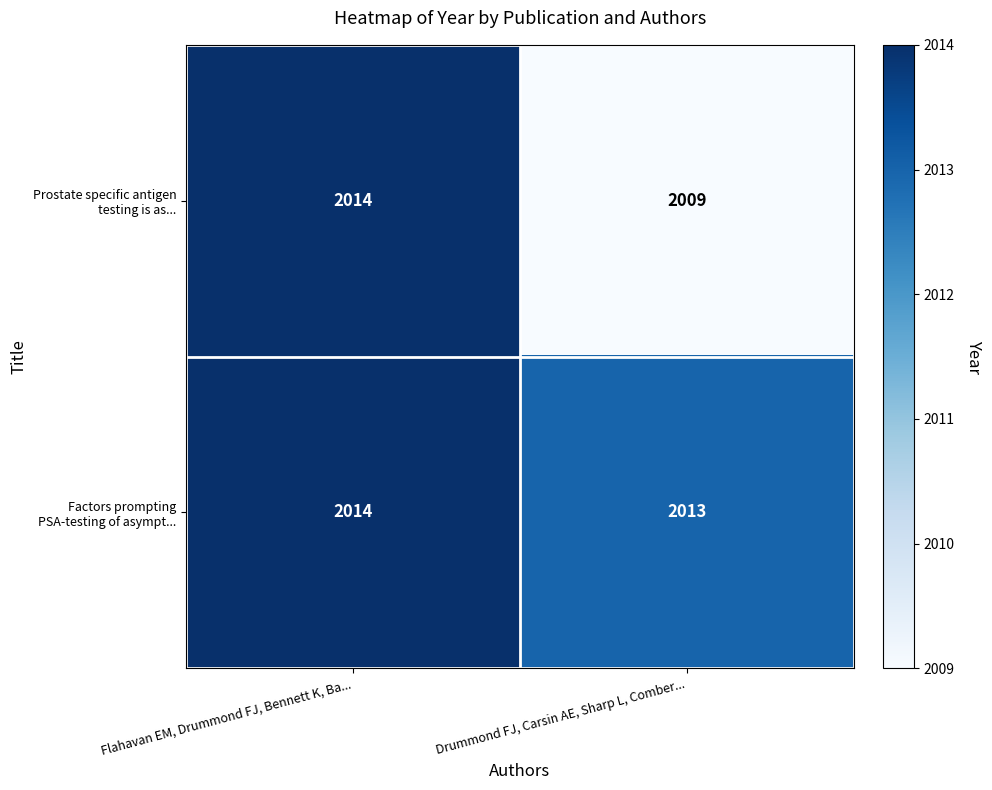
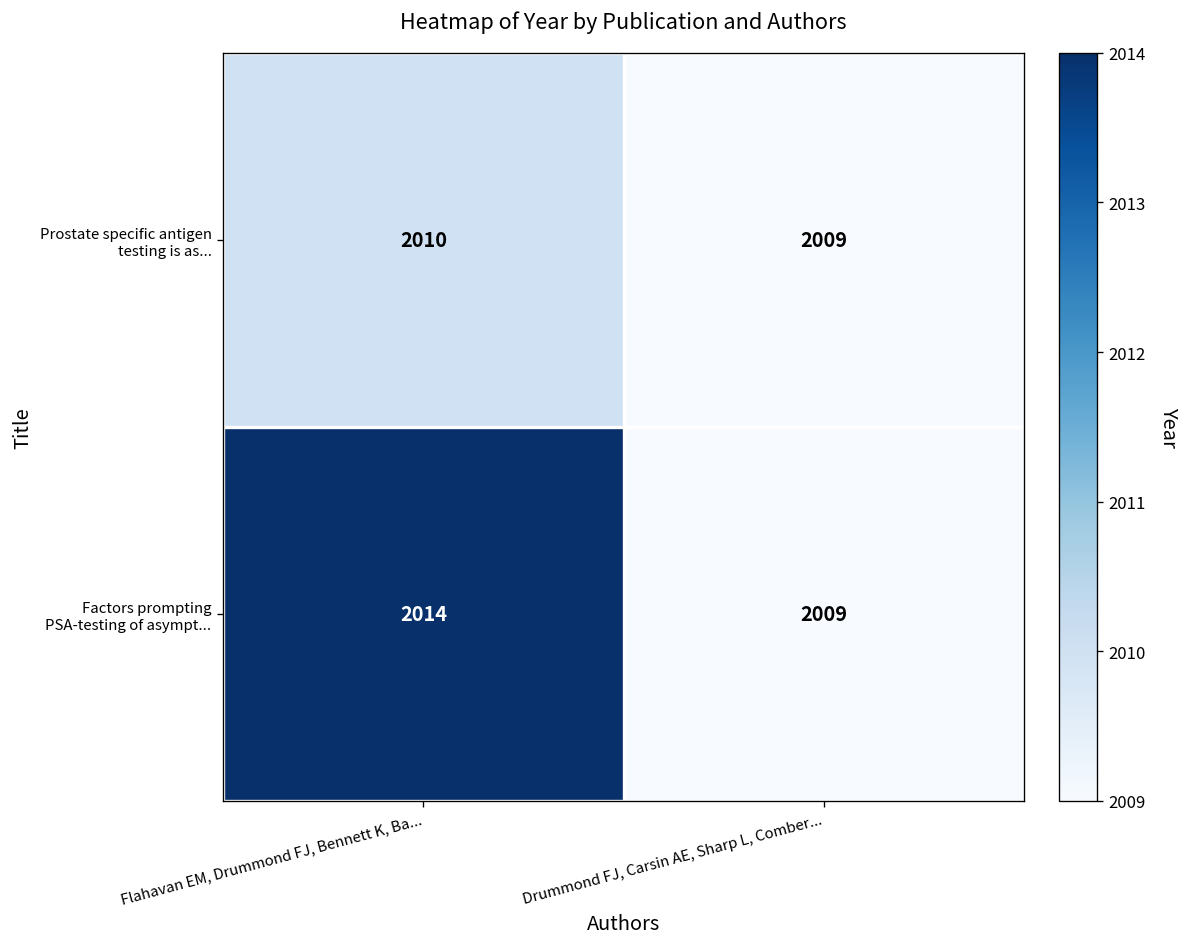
  {
    "Prostate specific antigen testing is as...": {
-     "Flahavan EM, Drummond FJ, Bennett K, Ba...": 2014,
+     "Flahavan EM, Drummond FJ, Bennett K, Ba...": 2010,
      "Drummond FJ, Carsin AE, Sharp L, Comber...": 2009
    },
    "Factors prompting PSA-testing of asympt...": {
      "Flahavan EM, Drummond FJ, Bennett K, Ba...": 2014,
-     "Drummond FJ, Carsin AE, Sharp L, Comber...": 2013
+     "Drummond FJ, Carsin AE, Sharp L, Comber...": 2009
    }
  }
